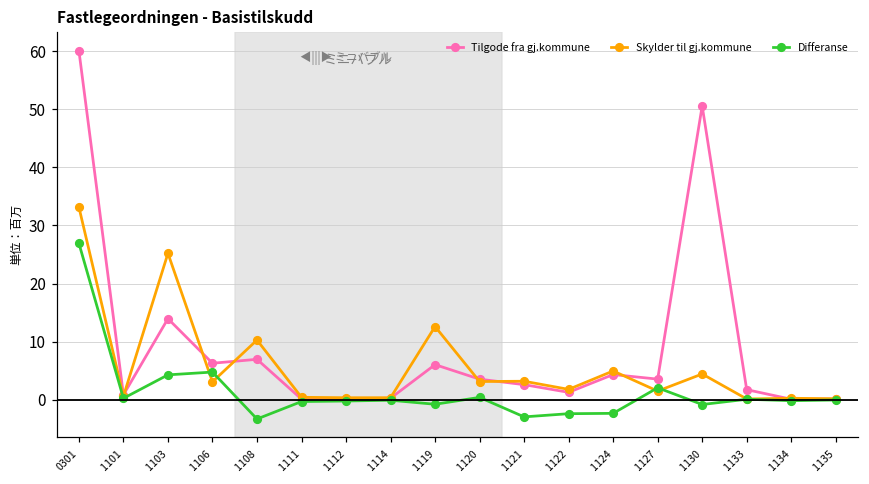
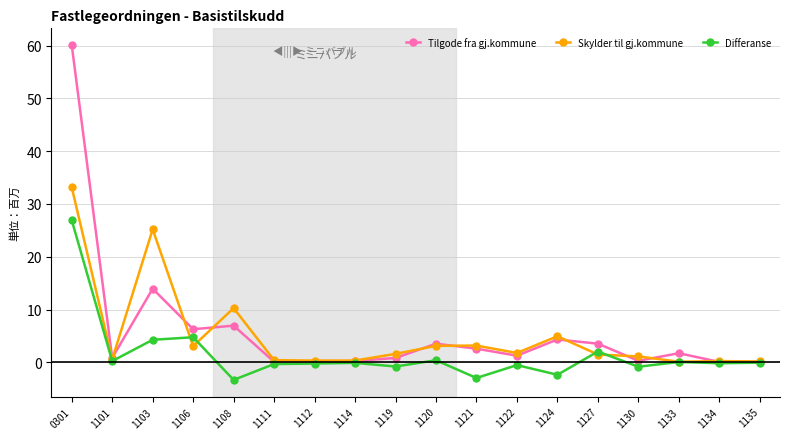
  {
    "Tilgode fra gj.kommune": {
      "0301": 60,
      "1103": 14,
      "1106": 6,
      "1108": 7,
-     "1119": 6,
+     "1119": 1,
      "1121": 3,
      "1122": 1,
      "1124": 4,
      "1127": 4,
-     "1130": 51,
+     "1130": 0,
      "1133": 2
    },
    "Skylder til gj.kommune": {
      "0301": 33,
      "1103": 25,
      "1106": 3,
      "1108": 10,
-     "1119": 13,
+     "1119": 2,
      "1121": 3,
      "1122": 2,
      "1124": 5,
      "1127": 1,
-     "1130": 4
+     "1130": 1
    },
    "Differanse": {
      "0301": 27,
      "1103": 4,
      "1106": 5,
      "1108": -3,
      "1119": -1,
      "1120": 0,
      "1121": -3,
-     "1122": -2,
+     "1122": -1,
      "1124": -2,
      "1127": 2,
      "1130": -1
    }
  }
